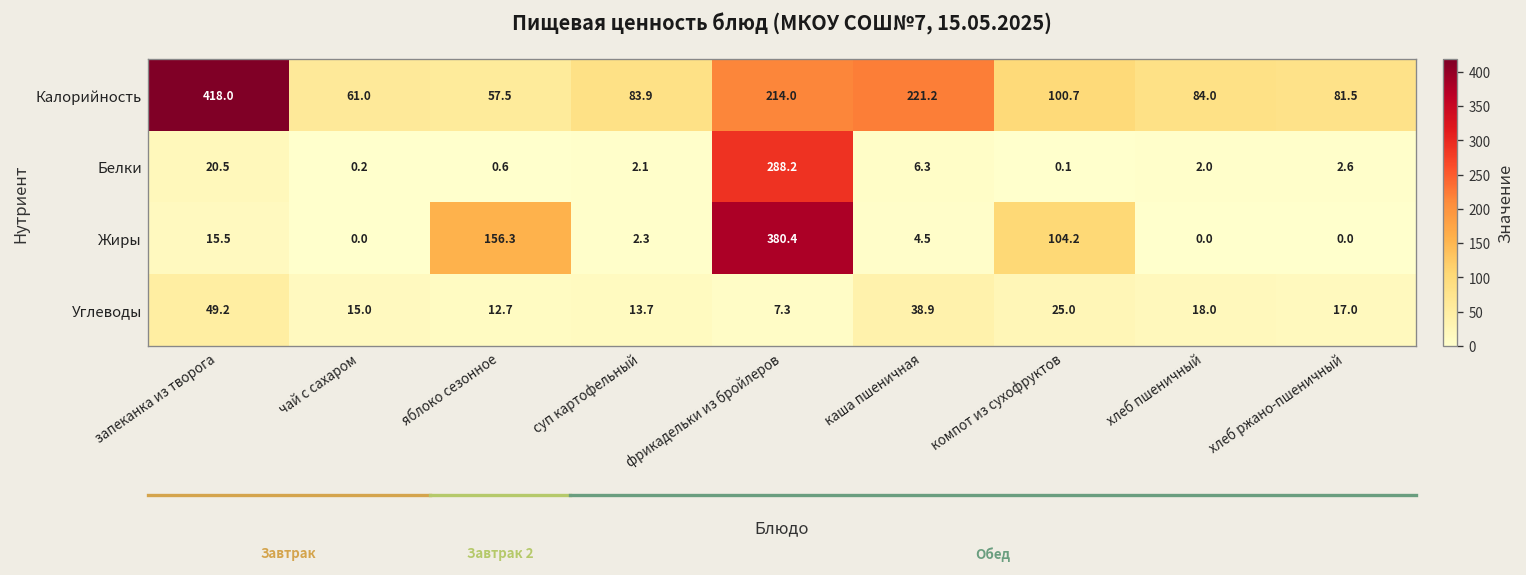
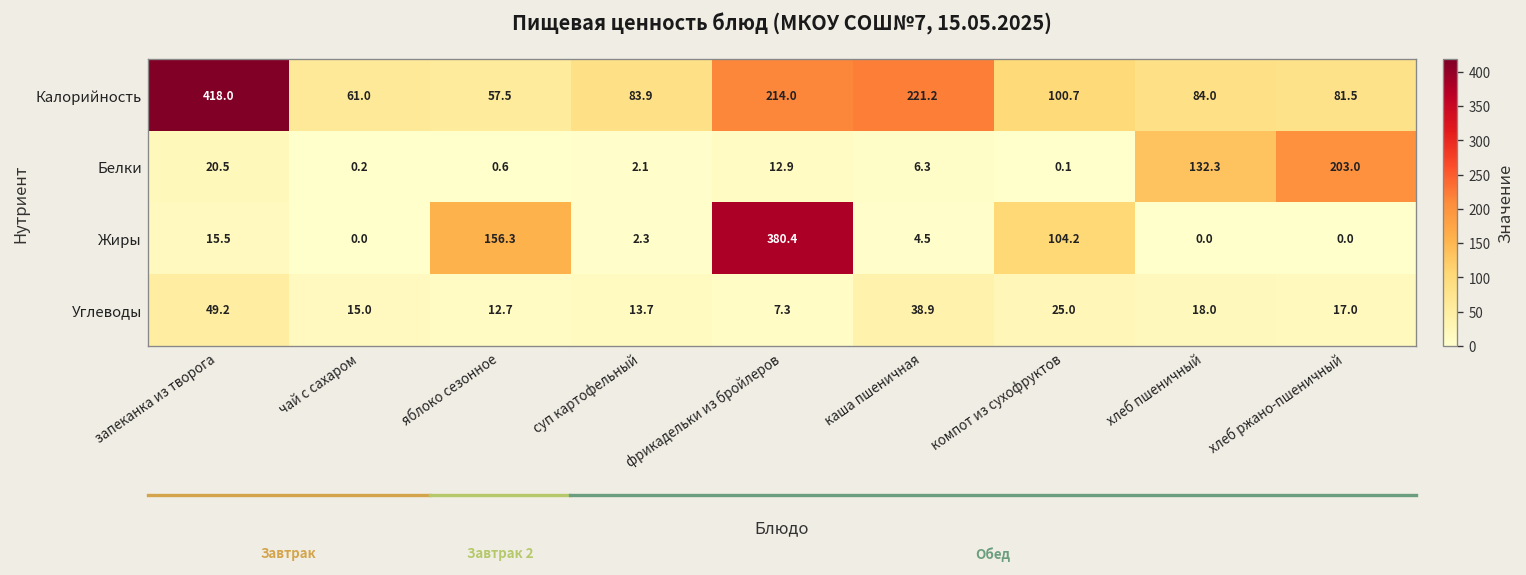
  {
    "Калорийность": {
      "запеканка из творога": 418.0,
      "чай с сахаром": 61.0,
      "яблоко сезонное": 57.5,
      "суп картофельный": 83.9,
      "фрикадельки из бройлеров": 214.0,
      "каша пшеничная": 221.2,
      "компот из сухофруктов": 100.7,
      "хлеб пшеничный": 84.0,
      "хлеб ржано-пшеничный": 81.5
    },
    "Белки": {
      "запеканка из творога": 20.5,
      "чай с сахаром": 0.2,
      "яблоко сезонное": 0.6,
      "суп картофельный": 2.1,
-     "фрикадельки из бройлеров": 288.2,
+     "фрикадельки из бройлеров": 12.9,
      "каша пшеничная": 6.3,
      "компот из сухофруктов": 0.1,
-     "хлеб пшеничный": 2.0,
-     "хлеб ржано-пшеничный": 2.6
+     "хлеб пшеничный": 132.3,
+     "хлеб ржано-пшеничный": 203.0
    },
    "Жиры": {
      "запеканка из творога": 15.5,
      "чай с сахаром": 0.0,
      "яблоко сезонное": 156.3,
      "суп картофельный": 2.3,
      "фрикадельки из бройлеров": 380.4,
      "каша пшеничная": 4.5,
      "компот из сухофруктов": 104.2,
      "хлеб пшеничный": 0.0,
      "хлеб ржано-пшеничный": 0.0
    },
    "Углеводы": {
      "запеканка из творога": 49.2,
      "чай с сахаром": 15.0,
      "яблоко сезонное": 12.7,
      "суп картофельный": 13.7,
      "фрикадельки из бройлеров": 7.3,
      "каша пшеничная": 38.9,
      "компот из сухофруктов": 25.0,
      "хлеб пшеничный": 18.0,
      "хлеб ржано-пшеничный": 17.0
    }
  }
